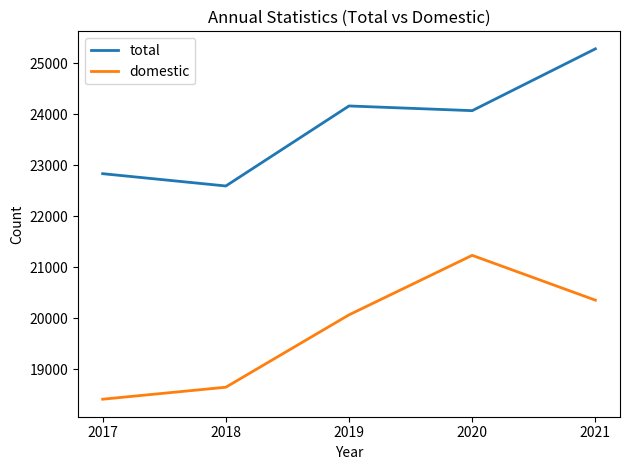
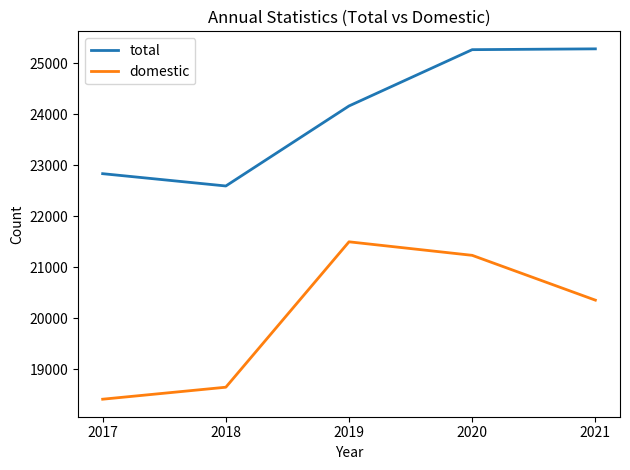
  {
    "total": {
      "2017": 22800,
      "2018": 22600,
      "2019": 24200,
-     "2020": 24100,
+     "2020": 25300,
      "2021": 25300
    },
    "domestic": {
      "2017": 18400,
      "2018": 18600,
-     "2019": 20100,
+     "2019": 21500,
      "2020": 21200,
      "2021": 20400
    }
  }
